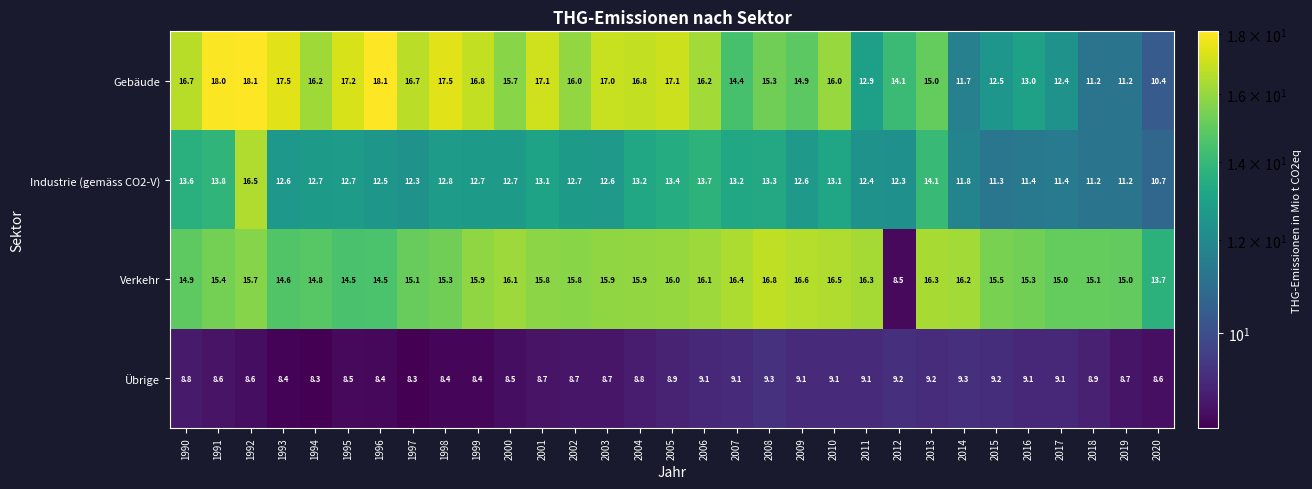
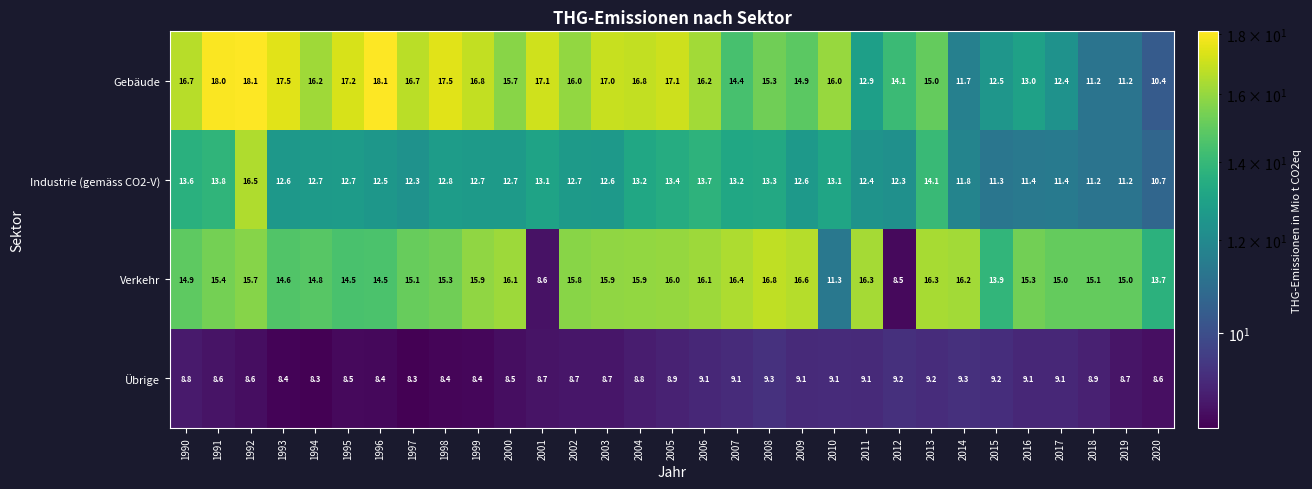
  {
    "Gebäude": {
      "1990": 16.7,
      "1991": 18.0,
      "1992": 18.1,
      "1993": 17.5,
      "1994": 16.2,
      "1995": 17.2,
      "1996": 18.1,
      "1997": 16.7,
      "1998": 17.5,
      "1999": 16.8,
      "2000": 15.7,
      "2001": 17.1,
      "2002": 16.0,
      "2003": 17.0,
      "2004": 16.8,
      "2005": 17.1,
      "2006": 16.2,
      "2007": 14.4,
      "2008": 15.3,
      "2009": 14.9,
      "2010": 16.0,
      "2011": 12.9,
      "2012": 14.1,
      "2013": 15.0,
      "2014": 11.7,
      "2015": 12.5,
      "2016": 13.0,
      "2017": 12.4,
      "2018": 11.2,
      "2019": 11.2,
      "2020": 10.4
    },
    "Industrie (gemäss CO2-V)": {
      "1990": 13.6,
      "1991": 13.8,
      "1992": 16.5,
      "1993": 12.6,
      "1994": 12.7,
      "1995": 12.7,
      "1996": 12.5,
      "1997": 12.3,
      "1998": 12.8,
      "1999": 12.7,
      "2000": 12.7,
      "2001": 13.1,
      "2002": 12.7,
      "2003": 12.6,
      "2004": 13.2,
      "2005": 13.4,
      "2006": 13.7,
      "2007": 13.2,
      "2008": 13.3,
      "2009": 12.6,
      "2010": 13.1,
      "2011": 12.4,
      "2012": 12.3,
      "2013": 14.1,
      "2014": 11.8,
      "2015": 11.3,
      "2016": 11.4,
      "2017": 11.4,
      "2018": 11.2,
      "2019": 11.2,
      "2020": 10.7
    },
    "Verkehr": {
      "1990": 14.9,
      "1991": 15.4,
      "1992": 15.7,
      "1993": 14.6,
      "1994": 14.8,
      "1995": 14.5,
      "1996": 14.5,
      "1997": 15.1,
      "1998": 15.3,
      "1999": 15.9,
      "2000": 16.1,
-     "2001": 15.8,
+     "2001": 8.6,
      "2002": 15.8,
      "2003": 15.9,
      "2004": 15.9,
      "2005": 16.0,
      "2006": 16.1,
      "2007": 16.4,
      "2008": 16.8,
      "2009": 16.6,
-     "2010": 16.5,
+     "2010": 11.3,
      "2011": 16.3,
      "2012": 8.5,
      "2013": 16.3,
      "2014": 16.2,
-     "2015": 15.5,
+     "2015": 13.9,
      "2016": 15.3,
      "2017": 15.0,
      "2018": 15.1,
      "2019": 15.0,
      "2020": 13.7
    },
    "Übrige": {
      "1990": 8.8,
      "1991": 8.6,
      "1992": 8.6,
      "1993": 8.4,
      "1994": 8.3,
      "1995": 8.5,
      "1996": 8.4,
      "1997": 8.3,
      "1998": 8.4,
      "1999": 8.4,
      "2000": 8.5,
      "2001": 8.7,
      "2002": 8.7,
      "2003": 8.7,
      "2004": 8.8,
      "2005": 8.9,
      "2006": 9.1,
      "2007": 9.1,
      "2008": 9.3,
      "2009": 9.1,
      "2010": 9.1,
      "2011": 9.1,
      "2012": 9.2,
      "2013": 9.2,
      "2014": 9.3,
      "2015": 9.2,
      "2016": 9.1,
      "2017": 9.1,
      "2018": 8.9,
      "2019": 8.7,
      "2020": 8.6
    }
  }
